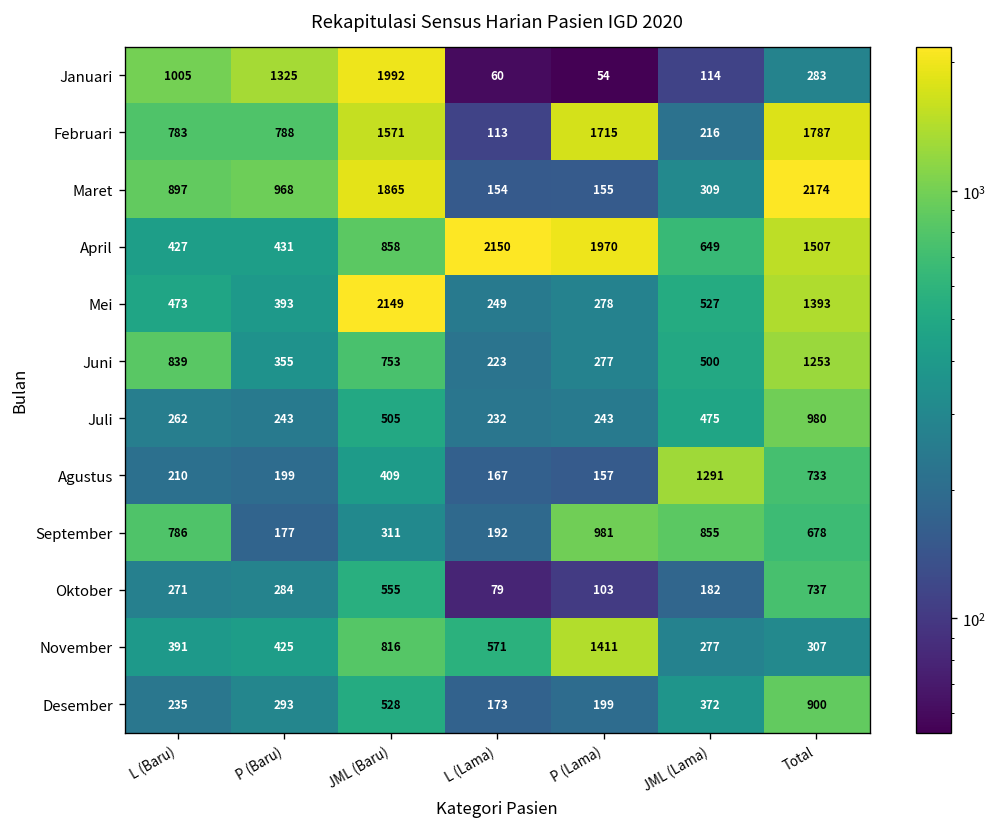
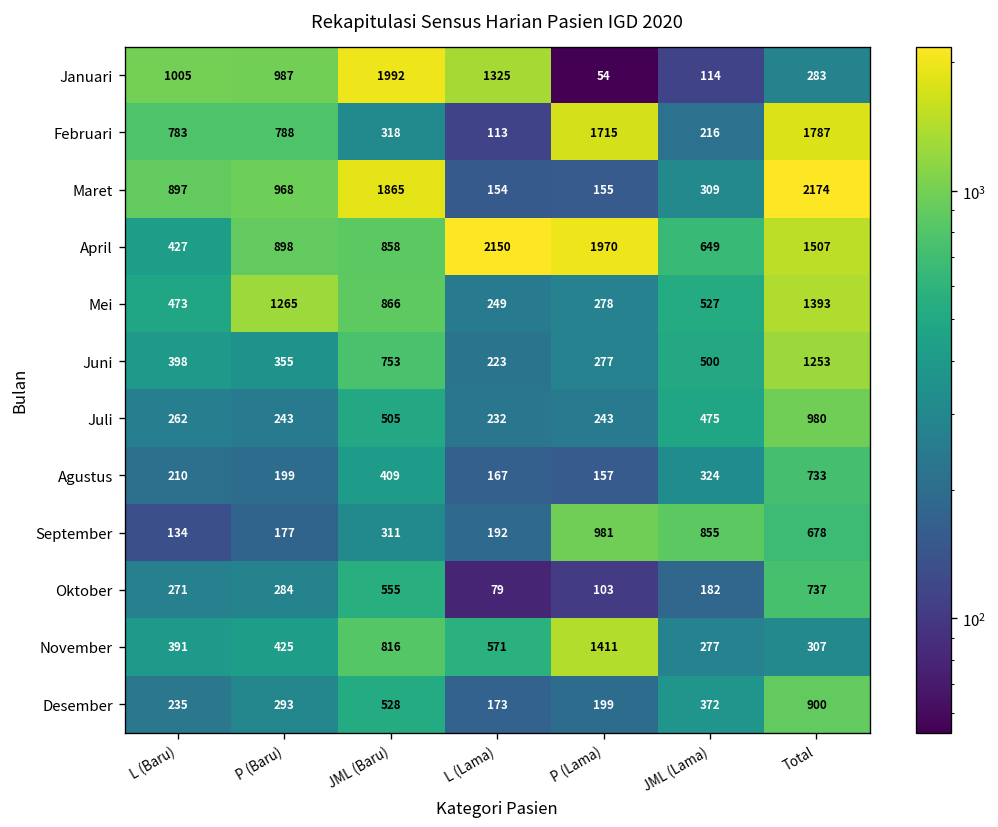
  {
    "Januari": {
      "L (Baru)": 1005,
-     "P (Baru)": 1325,
+     "P (Baru)": 987,
      "JML (Baru)": 1992,
-     "L (Lama)": 60,
+     "L (Lama)": 1325,
      "P (Lama)": 54,
      "JML (Lama)": 114,
      "Total": 283
    },
    "Februari": {
      "L (Baru)": 783,
      "P (Baru)": 788,
-     "JML (Baru)": 1571,
+     "JML (Baru)": 318,
      "L (Lama)": 113,
      "P (Lama)": 1715,
      "JML (Lama)": 216,
      "Total": 1787
    },
    "Maret": {
      "L (Baru)": 897,
      "P (Baru)": 968,
      "JML (Baru)": 1865,
      "L (Lama)": 154,
      "P (Lama)": 155,
      "JML (Lama)": 309,
      "Total": 2174
    },
    "April": {
      "L (Baru)": 427,
-     "P (Baru)": 431,
+     "P (Baru)": 898,
      "JML (Baru)": 858,
      "L (Lama)": 2150,
      "P (Lama)": 1970,
      "JML (Lama)": 649,
      "Total": 1507
    },
    "Mei": {
      "L (Baru)": 473,
-     "P (Baru)": 393,
-     "JML (Baru)": 2149,
+     "P (Baru)": 1265,
+     "JML (Baru)": 866,
      "L (Lama)": 249,
      "P (Lama)": 278,
      "JML (Lama)": 527,
      "Total": 1393
    },
    "Juni": {
-     "L (Baru)": 839,
+     "L (Baru)": 398,
      "P (Baru)": 355,
      "JML (Baru)": 753,
      "L (Lama)": 223,
      "P (Lama)": 277,
      "JML (Lama)": 500,
      "Total": 1253
    },
    "Juli": {
      "L (Baru)": 262,
      "P (Baru)": 243,
      "JML (Baru)": 505,
      "L (Lama)": 232,
      "P (Lama)": 243,
      "JML (Lama)": 475,
      "Total": 980
    },
    "Agustus": {
      "L (Baru)": 210,
      "P (Baru)": 199,
      "JML (Baru)": 409,
      "L (Lama)": 167,
      "P (Lama)": 157,
-     "JML (Lama)": 1291,
+     "JML (Lama)": 324,
      "Total": 733
    },
    "September": {
-     "L (Baru)": 786,
+     "L (Baru)": 134,
      "P (Baru)": 177,
      "JML (Baru)": 311,
      "L (Lama)": 192,
      "P (Lama)": 981,
      "JML (Lama)": 855,
      "Total": 678
    },
    "Oktober": {
      "L (Baru)": 271,
      "P (Baru)": 284,
      "JML (Baru)": 555,
      "L (Lama)": 79,
      "P (Lama)": 103,
      "JML (Lama)": 182,
      "Total": 737
    },
    "November": {
      "L (Baru)": 391,
      "P (Baru)": 425,
      "JML (Baru)": 816,
      "L (Lama)": 571,
      "P (Lama)": 1411,
      "JML (Lama)": 277,
      "Total": 307
    },
    "Desember": {
      "L (Baru)": 235,
      "P (Baru)": 293,
      "JML (Baru)": 528,
      "L (Lama)": 173,
      "P (Lama)": 199,
      "JML (Lama)": 372,
      "Total": 900
    }
  }
